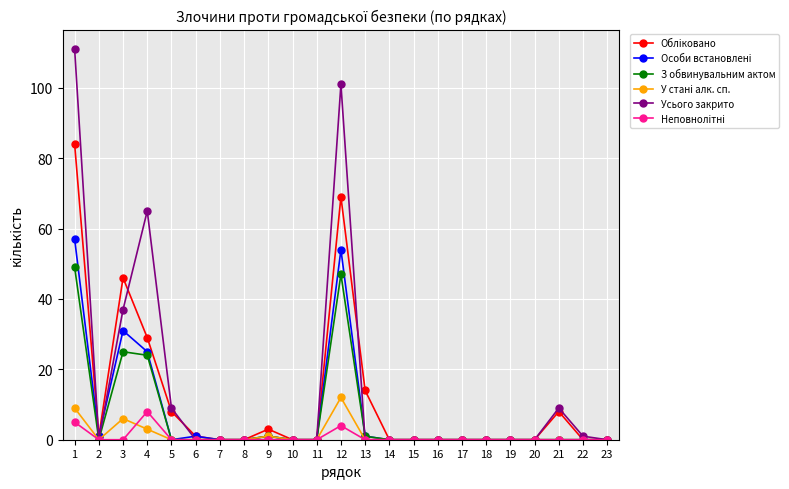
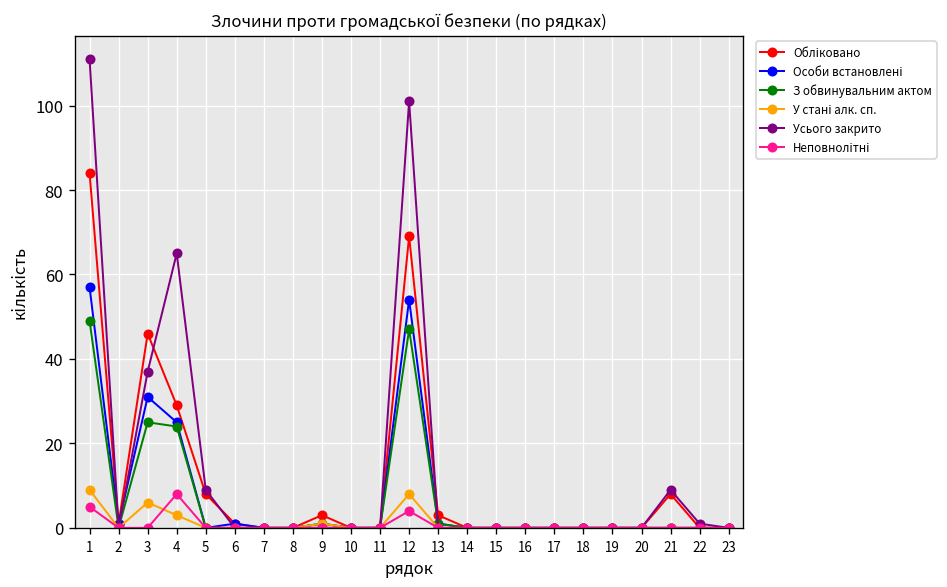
  {
    "Обліковано": {
      "1": 84,
      "3": 46,
      "4": 29,
      "5": 8,
      "9": 3,
      "12": 69,
-     "13": 14,
+     "13": 3,
      "21": 8
    },
    "Особи встановлені": {
      "1": 57,
      "3": 31,
      "4": 25,
      "12": 54
    },
    "З обвинувальним актом": {
      "1": 49,
      "3": 25,
      "4": 24,
      "12": 47
    },
    "У стані алк. сп.": {
      "1": 9,
      "3": 6,
      "4": 3,
-     "12": 12
+     "12": 8
    },
    "Усього закрито": {
      "1": 111,
      "3": 37,
      "4": 65,
      "5": 9,
      "12": 101,
      "21": 9,
      "22": 1
    },
    "Неповнолітні": {
      "1": 5,
      "3": 0,
      "4": 8,
      "12": 4
    }
  }
